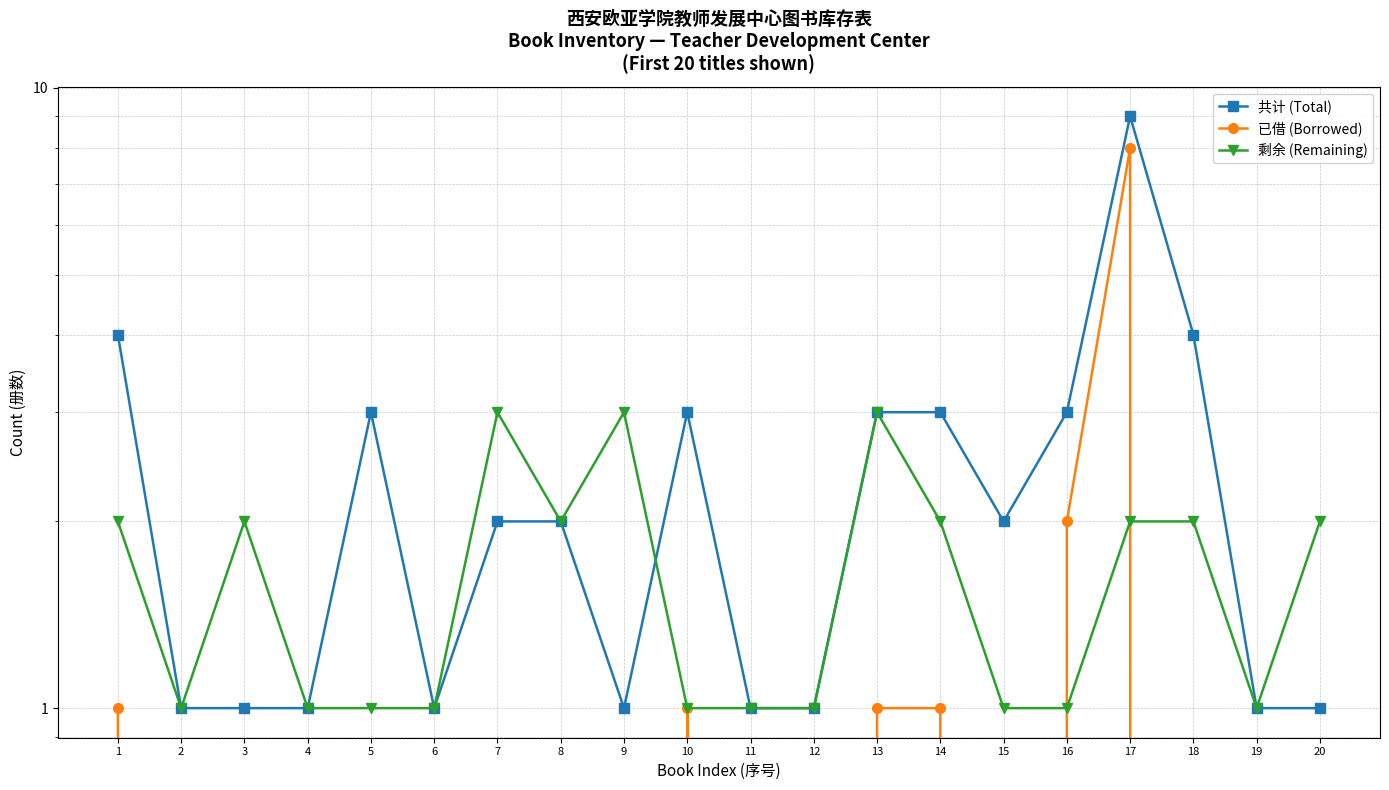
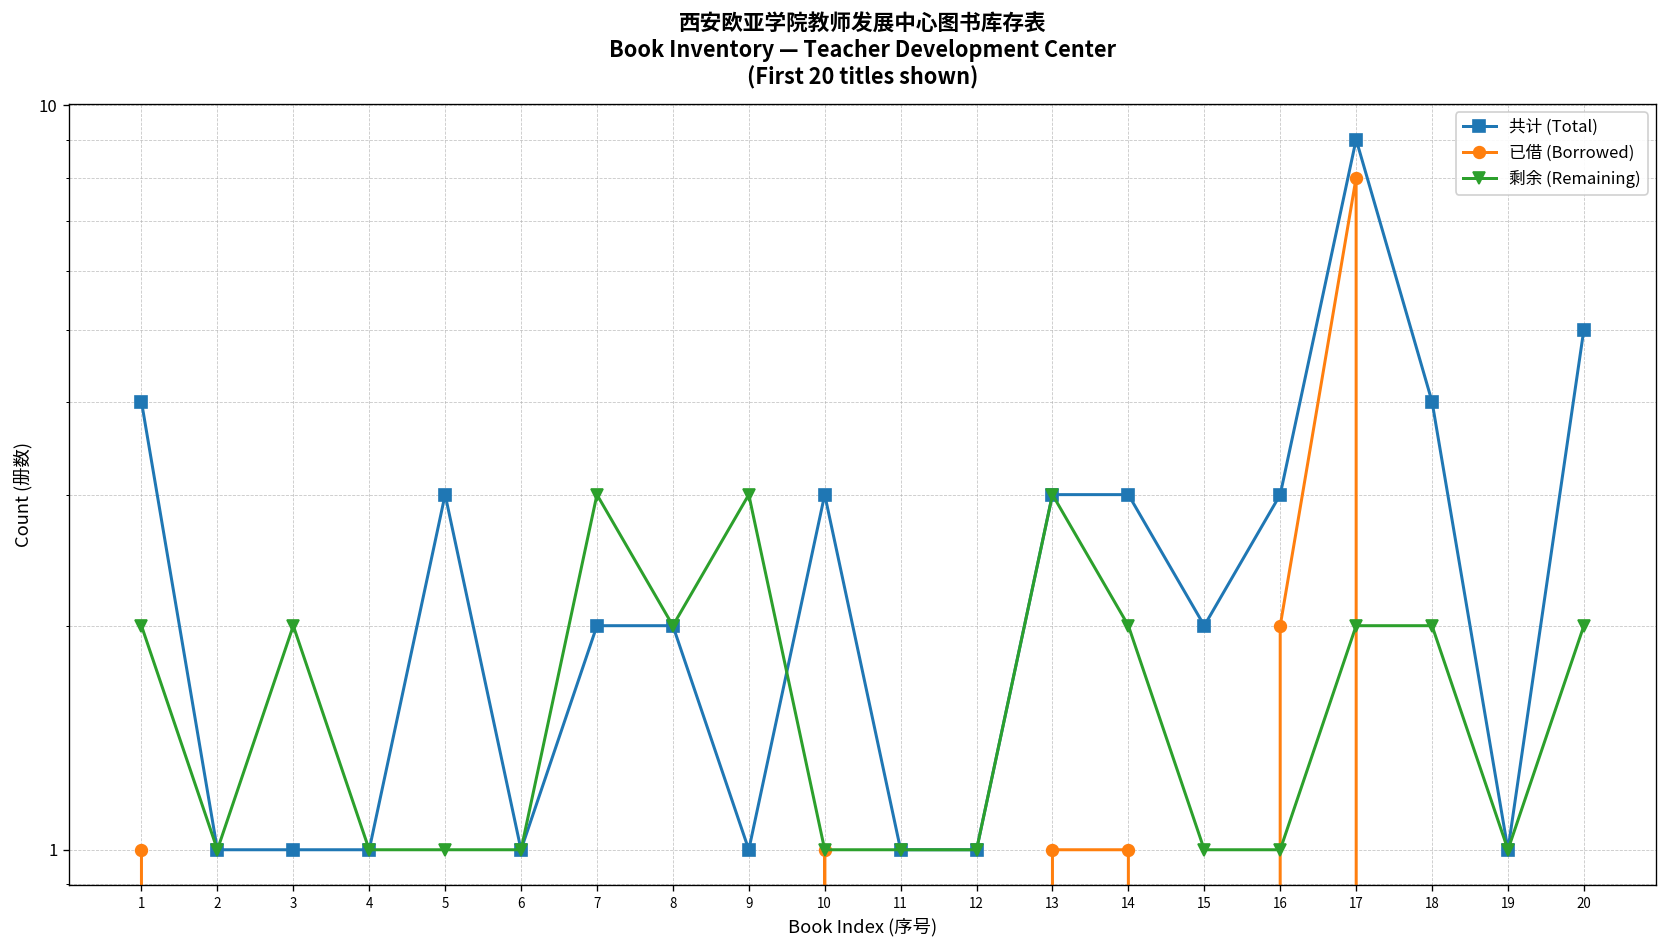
  {
    "共计 (Total)": {
      "1": 4,
      "3": 1,
      "5": 3,
      "7": 2,
      "9": 1,
      "10": 3,
      "14": 3,
      "15": 2,
      "16": 3,
      "17": 9,
      "18": 4,
-     "20": 1
+     "20": 5
    },
    "已借 (Borrowed)": {
      "1": 1,
      "13": 1,
      "14": 1,
      "16": 2,
      "17": 8
    },
    "剩余 (Remaining)": {
      "1": 2,
      "3": 2,
      "5": 1,
      "7": 3,
      "9": 3,
      "14": 2,
      "15": 1,
      "16": 1,
      "17": 2,
      "18": 2,
      "20": 2
    }
  }
